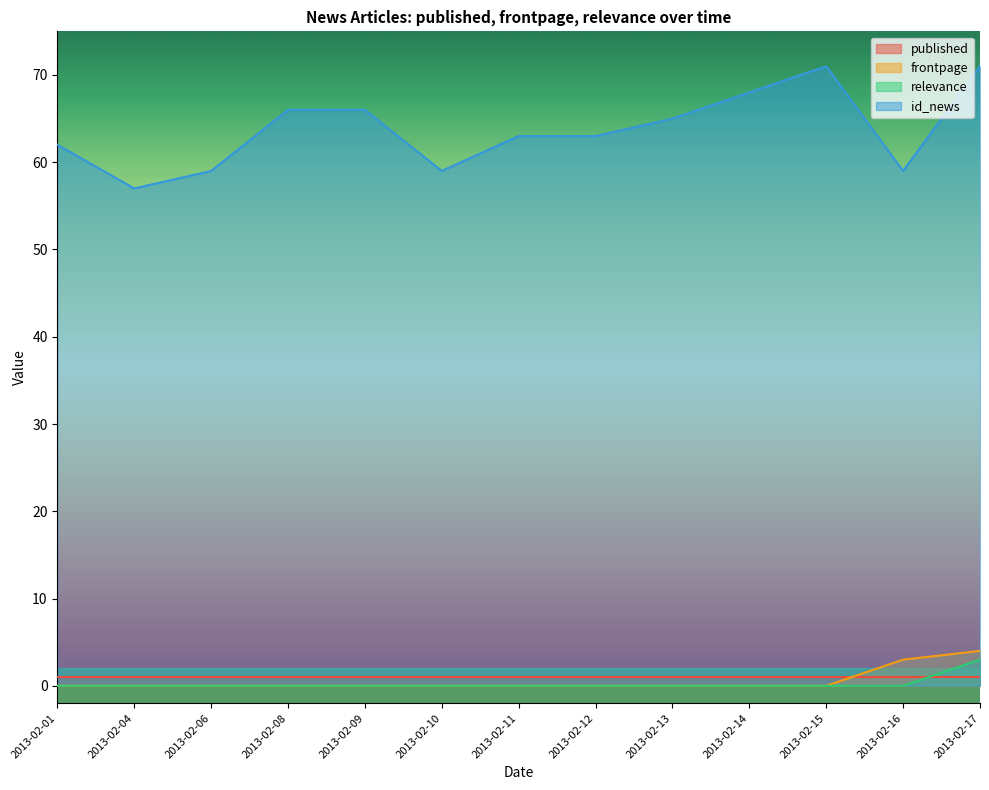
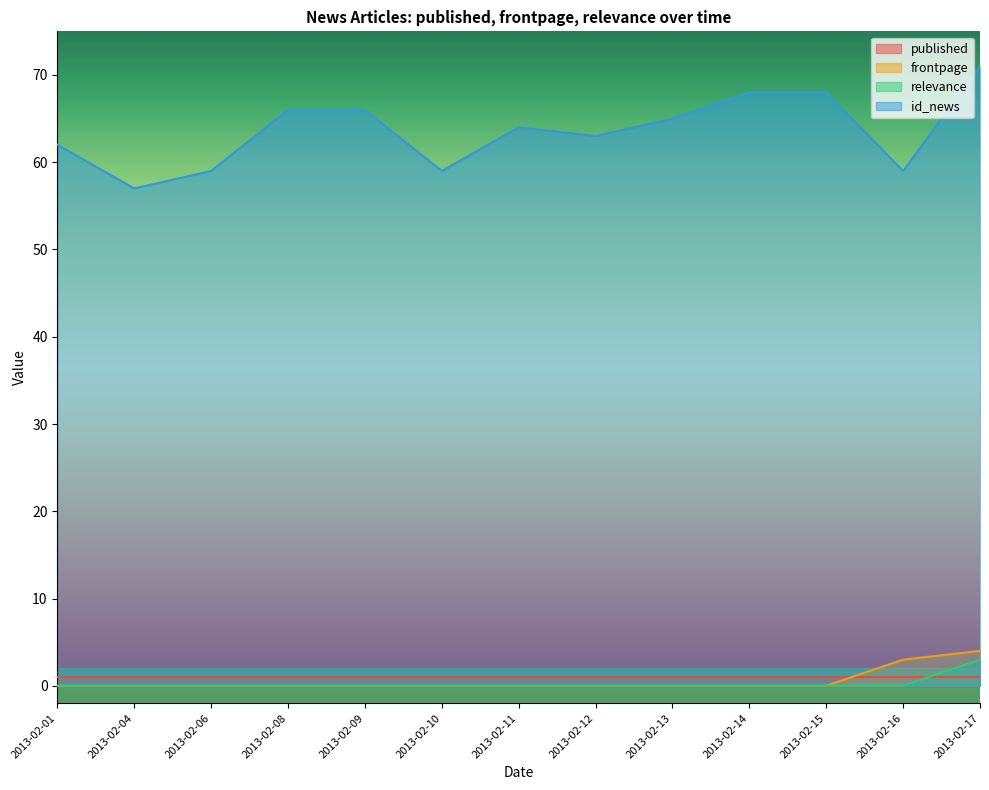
  {
    "frontpage": {
      "2013-02-16": 3,
      "2013-02-17": 4
    },
    "relevance": {
      "2013-02-17": 3
    },
    "id_news": {
      "2013-02-01": 62,
      "2013-02-04": 57,
      "2013-02-06": 59,
      "2013-02-08": 66,
      "2013-02-09": 66,
      "2013-02-10": 59,
-     "2013-02-11": 63,
+     "2013-02-11": 64,
      "2013-02-12": 63,
      "2013-02-13": 65,
      "2013-02-14": 68,
-     "2013-02-15": 71,
+     "2013-02-15": 68,
      "2013-02-16": 59,
      "2013-02-17": 71
    }
  }
